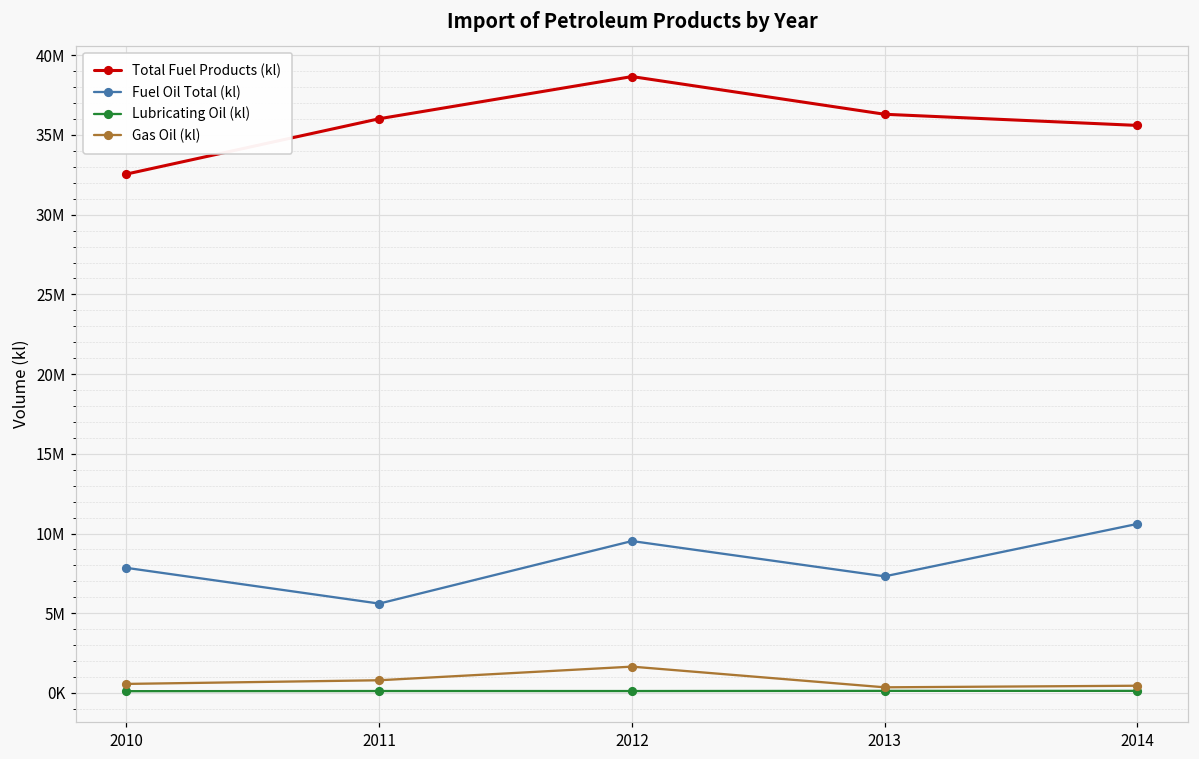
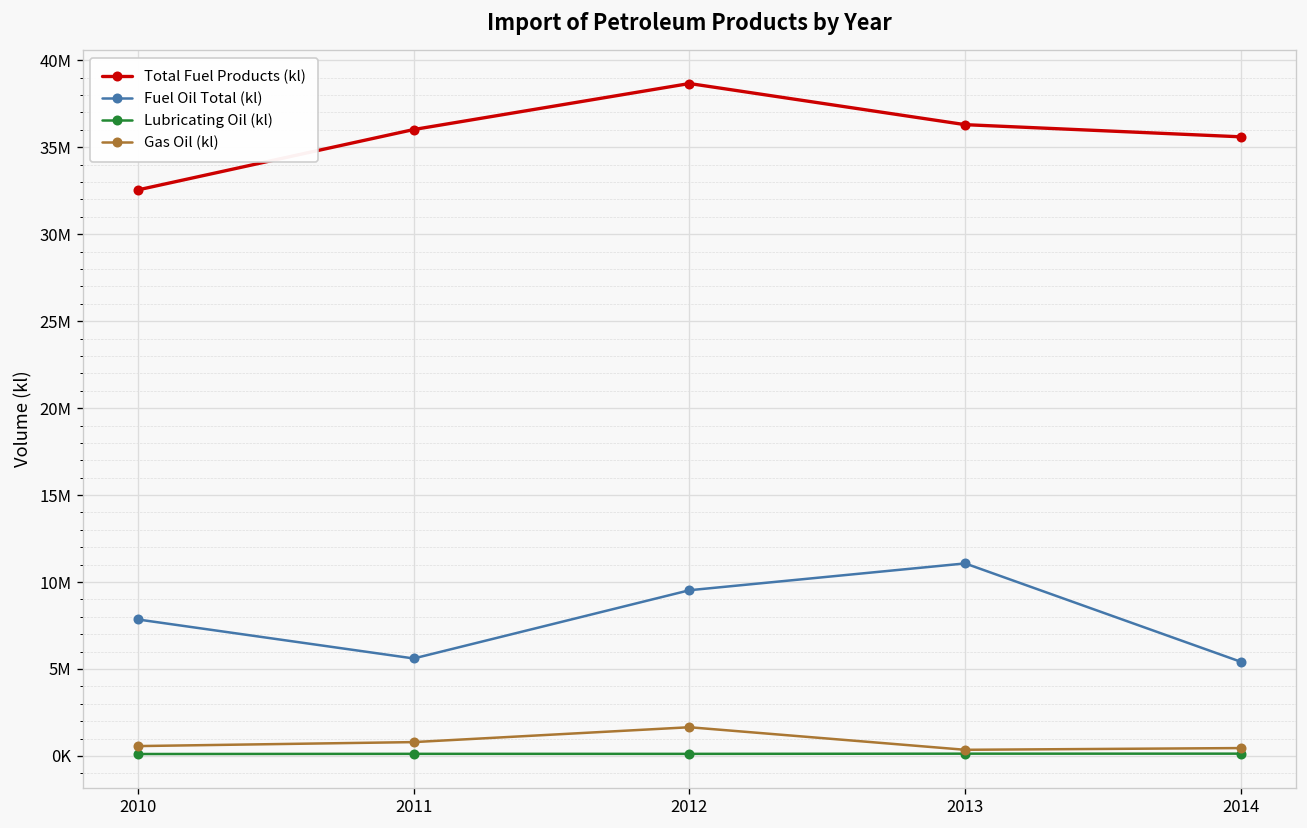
  {
    "Total Fuel Products (kl)": {
      "2010": 32500000,
      "2011": 36000000,
      "2012": 38700000,
      "2013": 36300000,
      "2014": 35600000
    },
    "Fuel Oil Total (kl)": {
      "2010": 7800000,
      "2011": 5600000,
      "2012": 9500000,
-     "2013": 7300000,
-     "2014": 10600000
+     "2013": 11100000,
+     "2014": 5400000
    },
    "Lubricating Oil (kl)": {
      "2010": 100000,
      "2011": 100000,
      "2012": 100000,
      "2013": 100000,
      "2014": 100000
    },
    "Gas Oil (kl)": {
      "2010": 600000,
      "2011": 800000,
      "2012": 1700000,
      "2013": 400000,
      "2014": 500000
    }
  }
